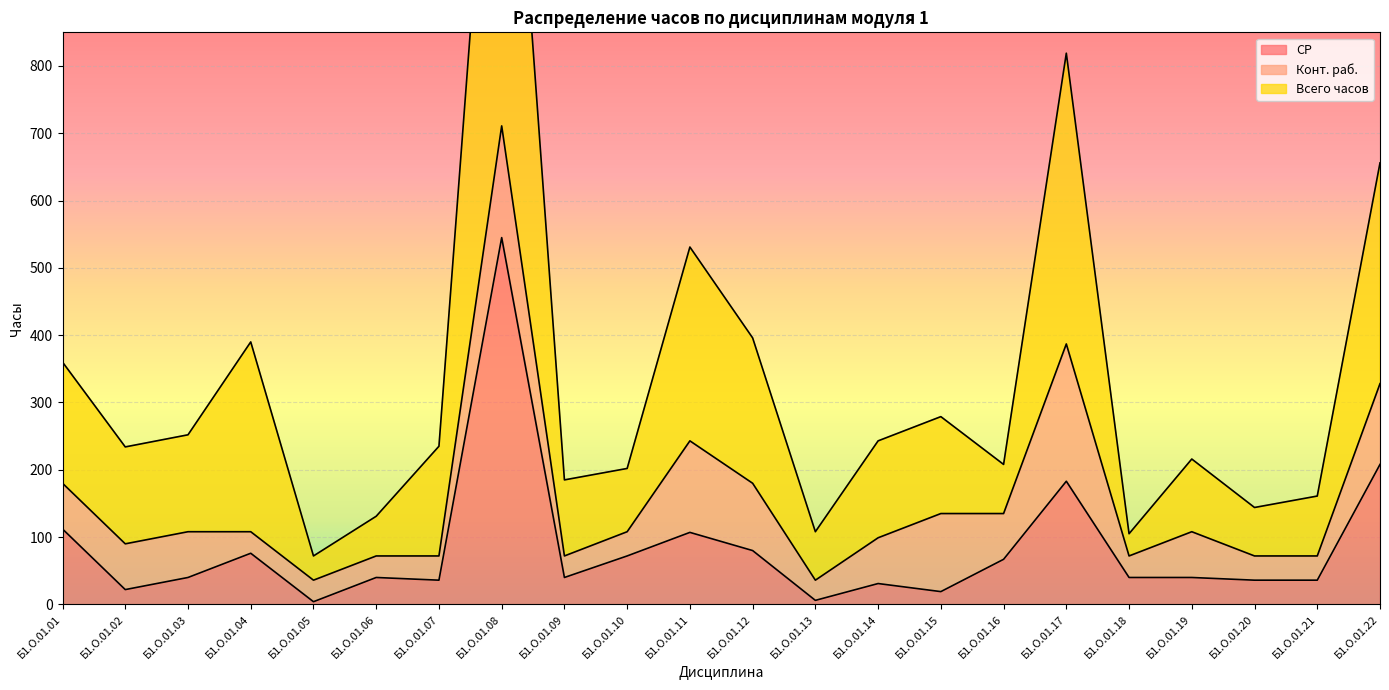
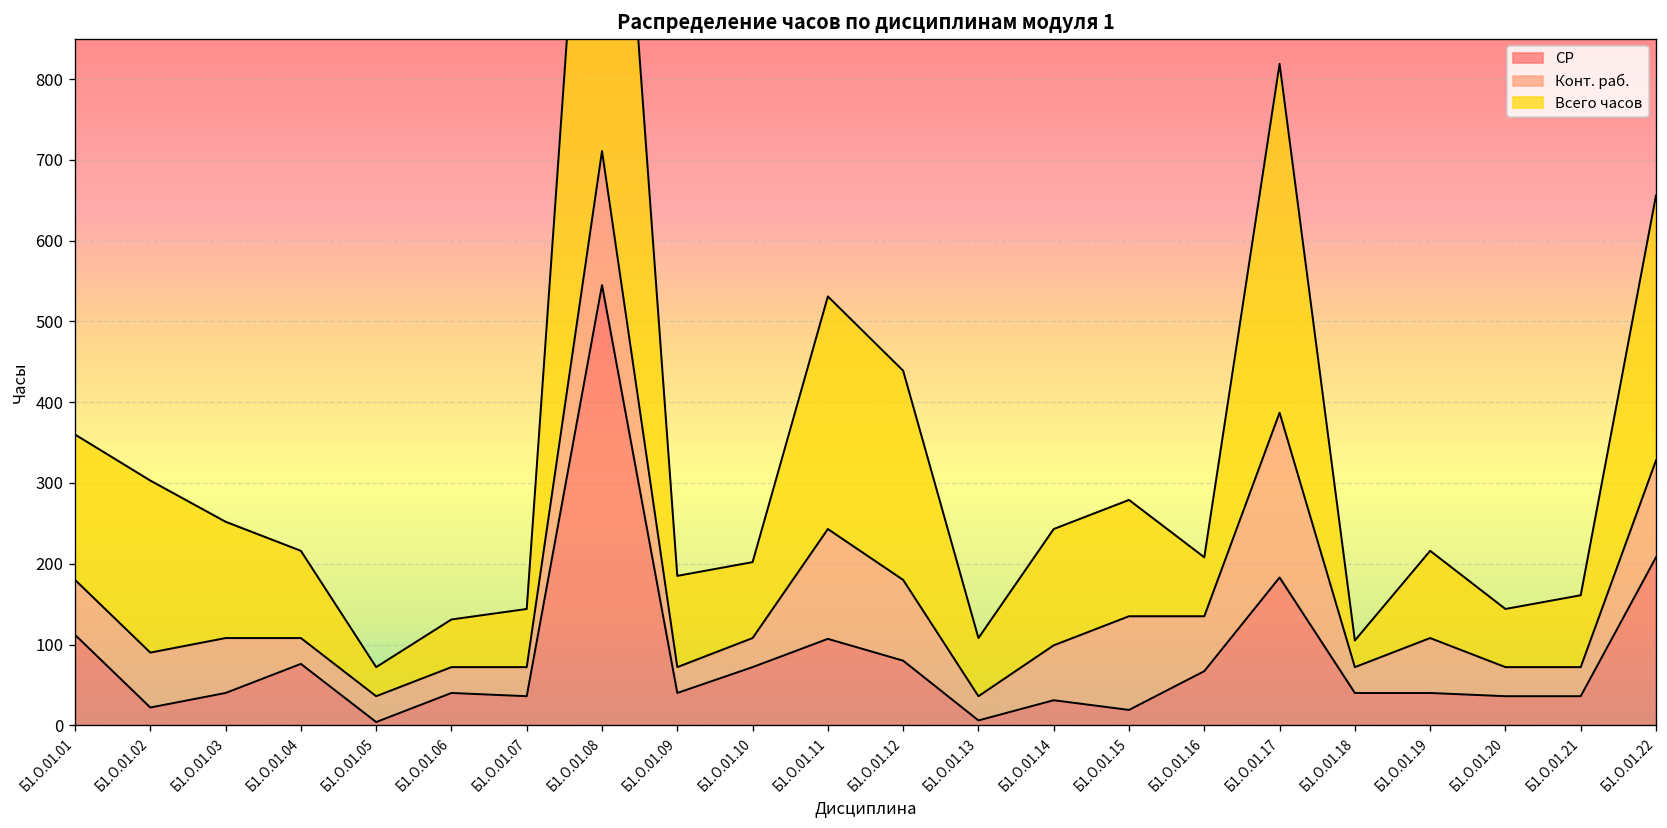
  {
    "Всего часов": {
      "Б1.О.01.01": 180,
-     "Б1.О.01.02": 140,
+     "Б1.О.01.02": 210,
      "Б1.О.01.03": 140,
-     "Б1.О.01.04": 280,
+     "Б1.О.01.04": 110,
      "Б1.О.01.05": 40,
      "Б1.О.01.06": 60,
-     "Б1.О.01.07": 160,
+     "Б1.О.01.07": 70,
      "Б1.О.01.09": 110,
      "Б1.О.01.10": 90,
      "Б1.О.01.11": 290,
-     "Б1.О.01.12": 220,
+     "Б1.О.01.12": 260,
      "Б1.О.01.13": 70,
      "Б1.О.01.14": 140,
      "Б1.О.01.15": 140,
      "Б1.О.01.16": 70,
      "Б1.О.01.17": 430,
      "Б1.О.01.18": 30,
      "Б1.О.01.19": 110,
      "Б1.О.01.20": 70,
      "Б1.О.01.21": 90,
      "Б1.О.01.22": 330
    }
  }
